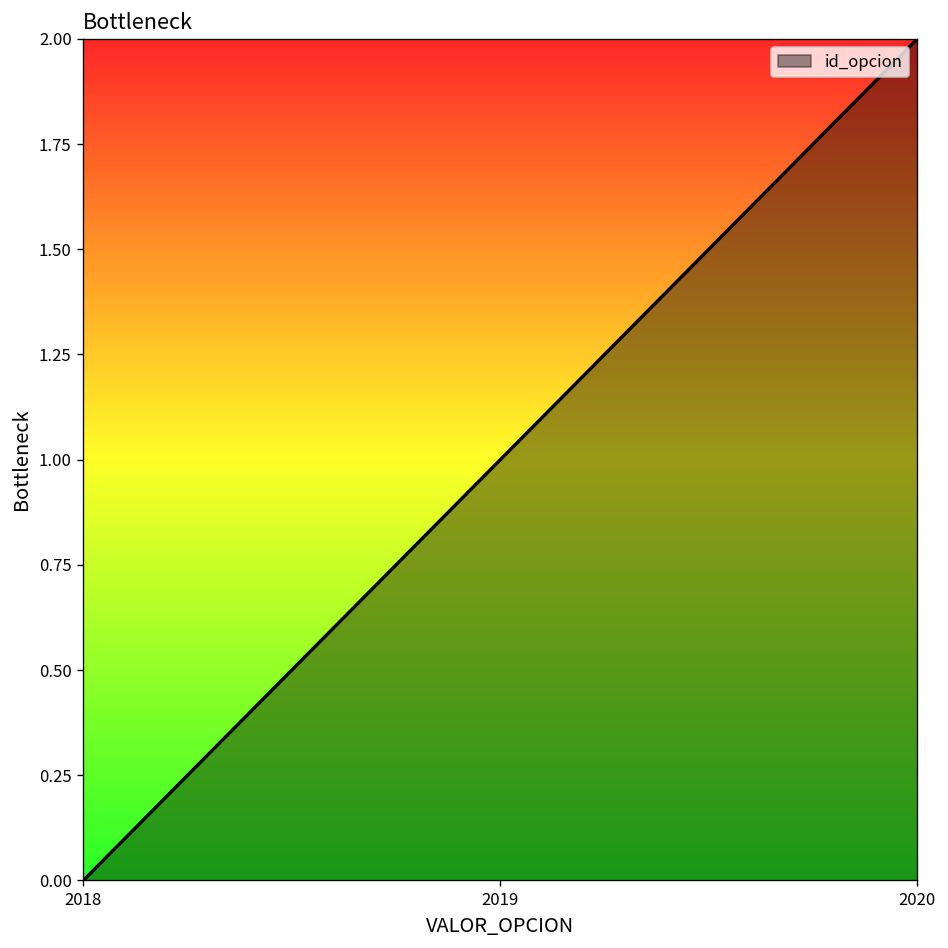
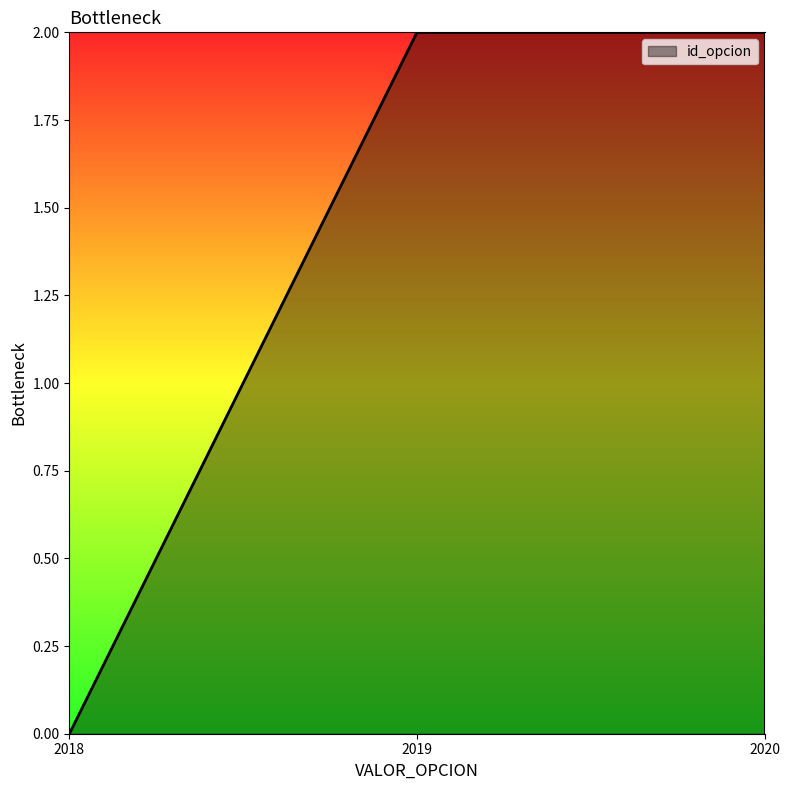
  {
    "2018": 0,
-   "2019": 1,
+   "2019": 2,
    "2020": 2
  }
